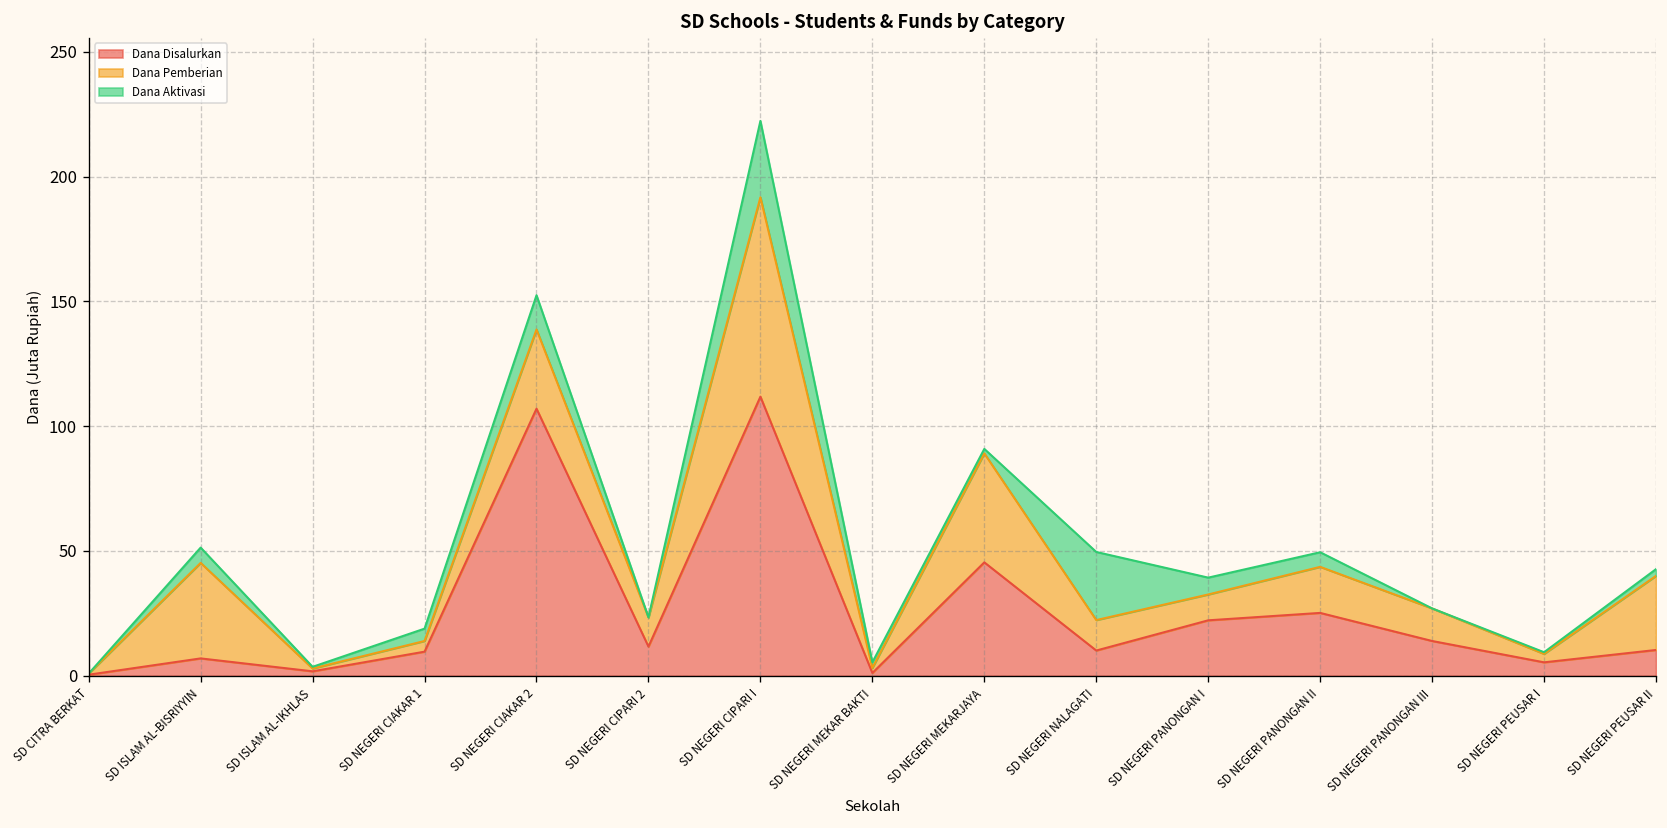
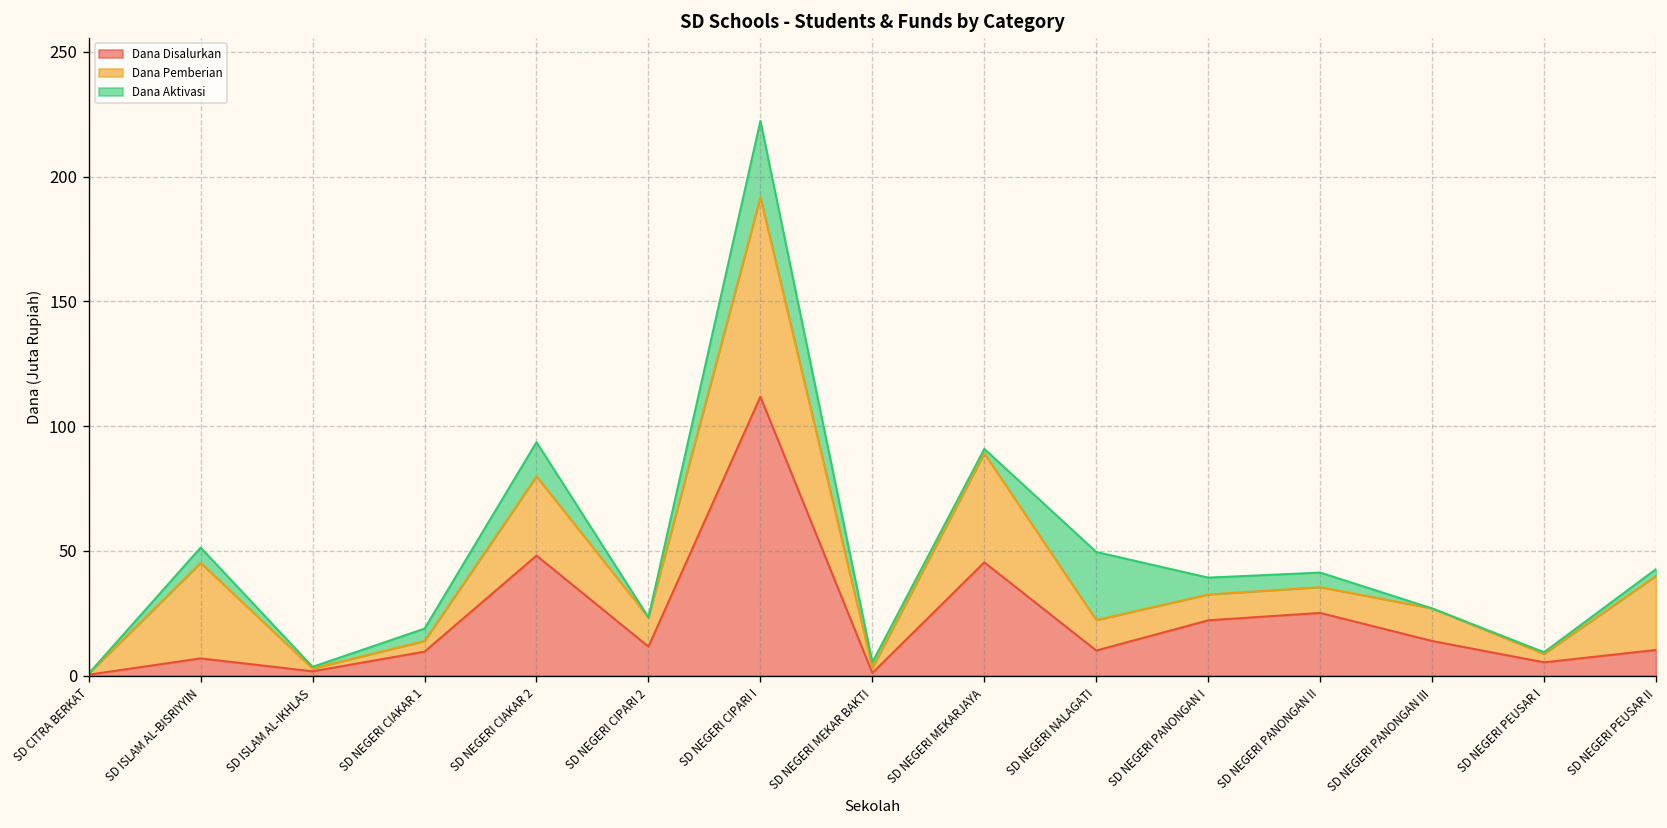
  {
    "Dana Disalurkan": {
      "SD ISLAM AL-BISRIYYIN": 7,
      "SD NEGERI CIAKAR 1": 10,
-     "SD NEGERI CIAKAR 2": 107,
+     "SD NEGERI CIAKAR 2": 48,
      "SD NEGERI CIPARI 2": 12,
      "SD NEGERI CIPARI I": 112,
      "SD NEGERI MEKAR BAKTI": 1,
      "SD NEGERI MEKARJAYA": 45,
      "SD NEGERI NALAGATI": 10,
      "SD NEGERI PANONGAN I": 22,
      "SD NEGERI PANONGAN II": 25,
      "SD NEGERI PANONGAN III": 14,
      "SD NEGERI PEUSAR I": 5,
      "SD NEGERI PEUSAR II": 10
    },
    "Dana Pemberian": {
      "SD ISLAM AL-BISRIYYIN": 38,
      "SD NEGERI CIAKAR 1": 4,
      "SD NEGERI CIAKAR 2": 32,
      "SD NEGERI CIPARI I": 80,
      "SD NEGERI MEKAR BAKTI": 2,
      "SD NEGERI MEKARJAYA": 44,
      "SD NEGERI NALAGATI": 12,
      "SD NEGERI PANONGAN I": 10,
-     "SD NEGERI PANONGAN II": 18,
+     "SD NEGERI PANONGAN II": 10,
      "SD NEGERI PEUSAR II": 30
    },
    "Dana Aktivasi": {
      "SD ISLAM AL-BISRIYYIN": 6,
      "SD NEGERI CIAKAR 1": 5,
      "SD NEGERI CIAKAR 2": 14,
      "SD NEGERI CIPARI I": 31,
      "SD NEGERI MEKAR BAKTI": 2,
      "SD NEGERI MEKARJAYA": 2,
      "SD NEGERI NALAGATI": 27,
      "SD NEGERI PANONGAN I": 7,
      "SD NEGERI PANONGAN II": 6,
      "SD NEGERI PEUSAR II": 3
    }
  }
